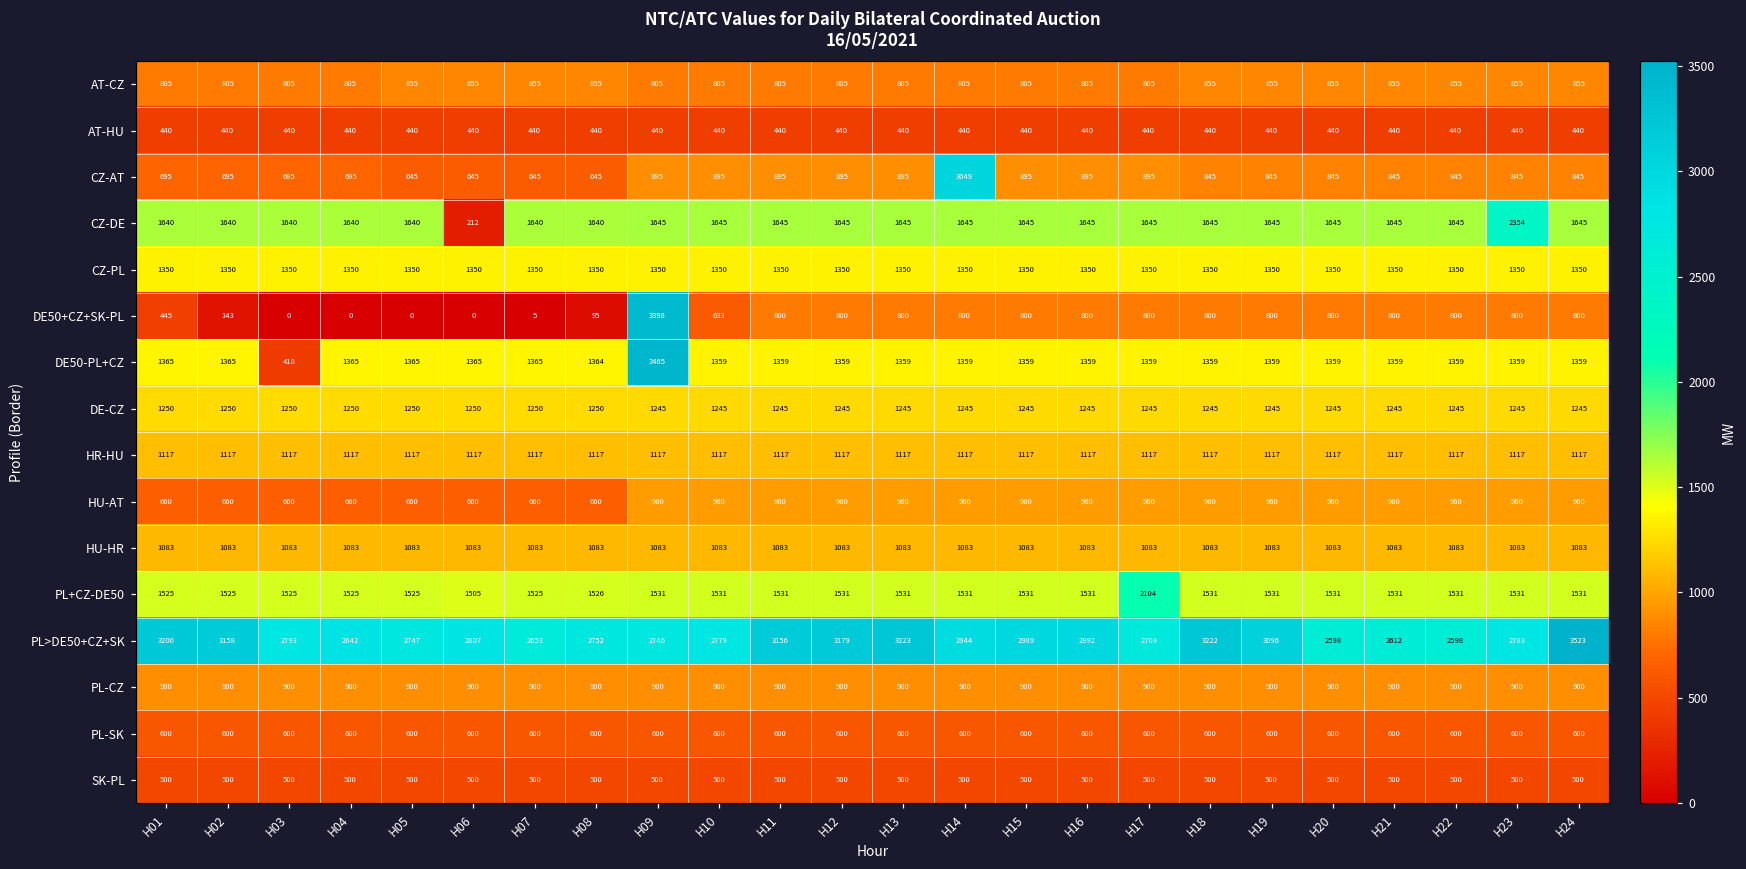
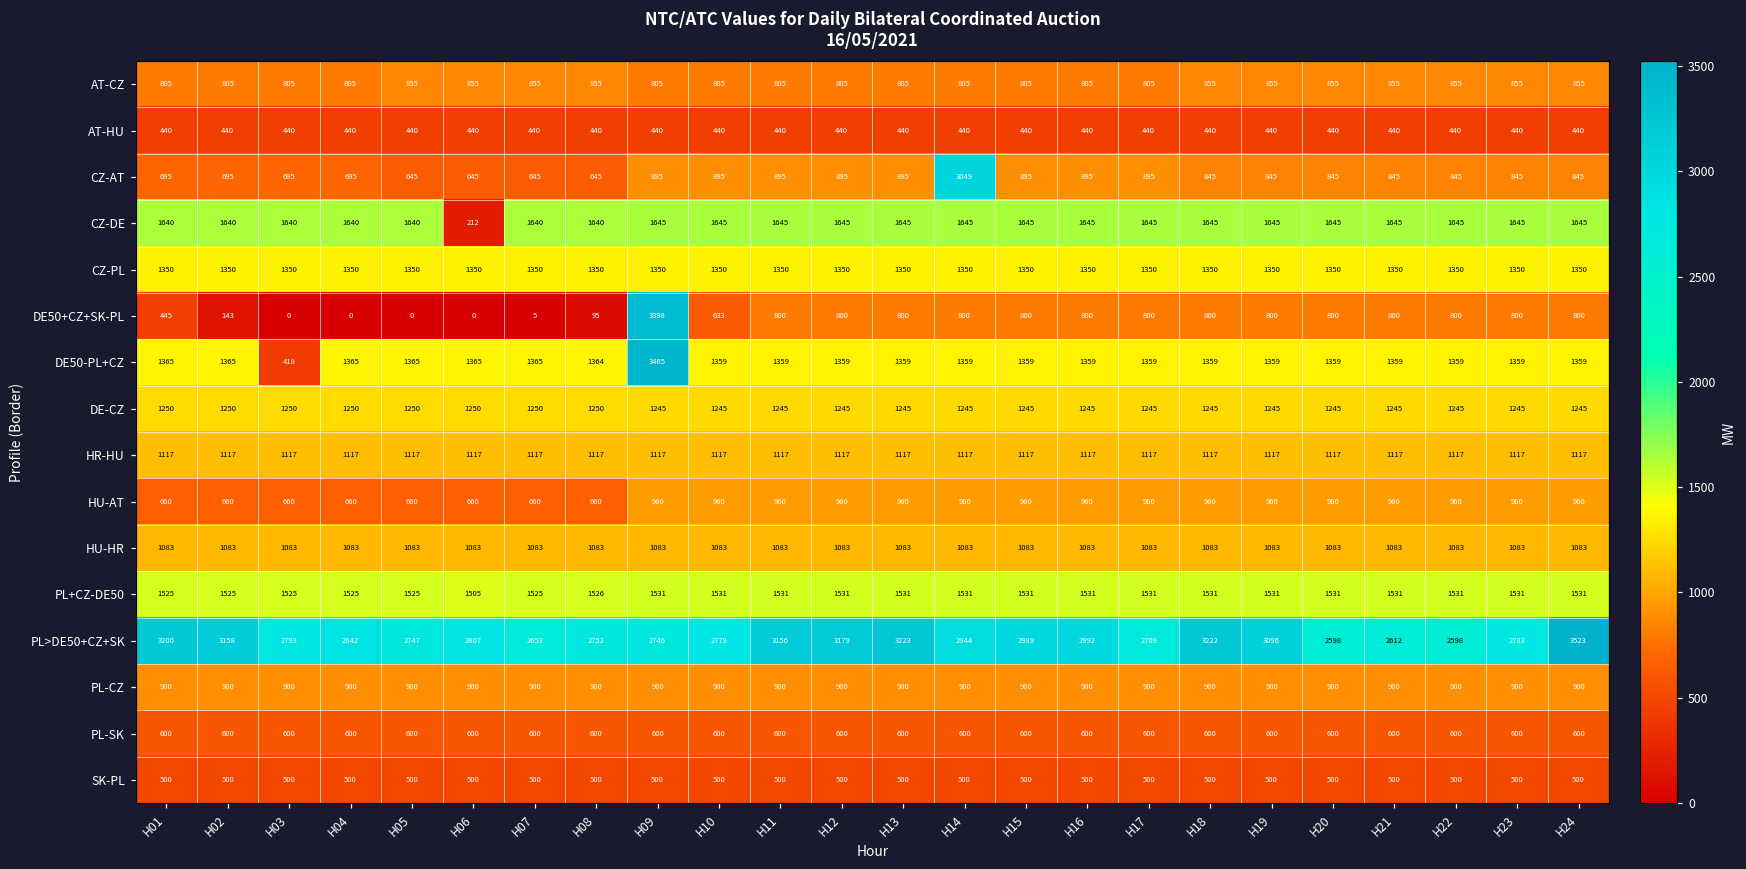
  {
    "CZ-DE": {
      "H01": 1640,
      "H02": 1640,
      "H03": 1640,
      "H04": 1640,
      "H05": 1640,
      "H06": 212,
      "H07": 1640,
      "H08": 1640,
      "H09": 1645,
      "H10": 1645,
      "H11": 1645,
      "H12": 1645,
      "H13": 1645,
      "H14": 1645,
      "H15": 1645,
      "H16": 1645,
      "H17": 1645,
      "H18": 1645,
      "H19": 1645,
      "H20": 1645,
      "H21": 1645,
      "H22": 1645,
-     "H23": 2354,
+     "H23": 1645,
      "H24": 1645
    },
    "PL+CZ-DE50": {
      "H01": 1525,
      "H02": 1525,
      "H03": 1525,
      "H04": 1525,
      "H05": 1525,
      "H06": 1505,
      "H07": 1525,
      "H08": 1526,
      "H09": 1531,
      "H10": 1531,
      "H11": 1531,
      "H12": 1531,
      "H13": 1531,
      "H14": 1531,
      "H15": 1531,
      "H16": 1531,
-     "H17": 2104,
+     "H17": 1531,
      "H18": 1531,
      "H19": 1531,
      "H20": 1531,
      "H21": 1531,
      "H22": 1531,
      "H23": 1531,
      "H24": 1531
    }
  }
